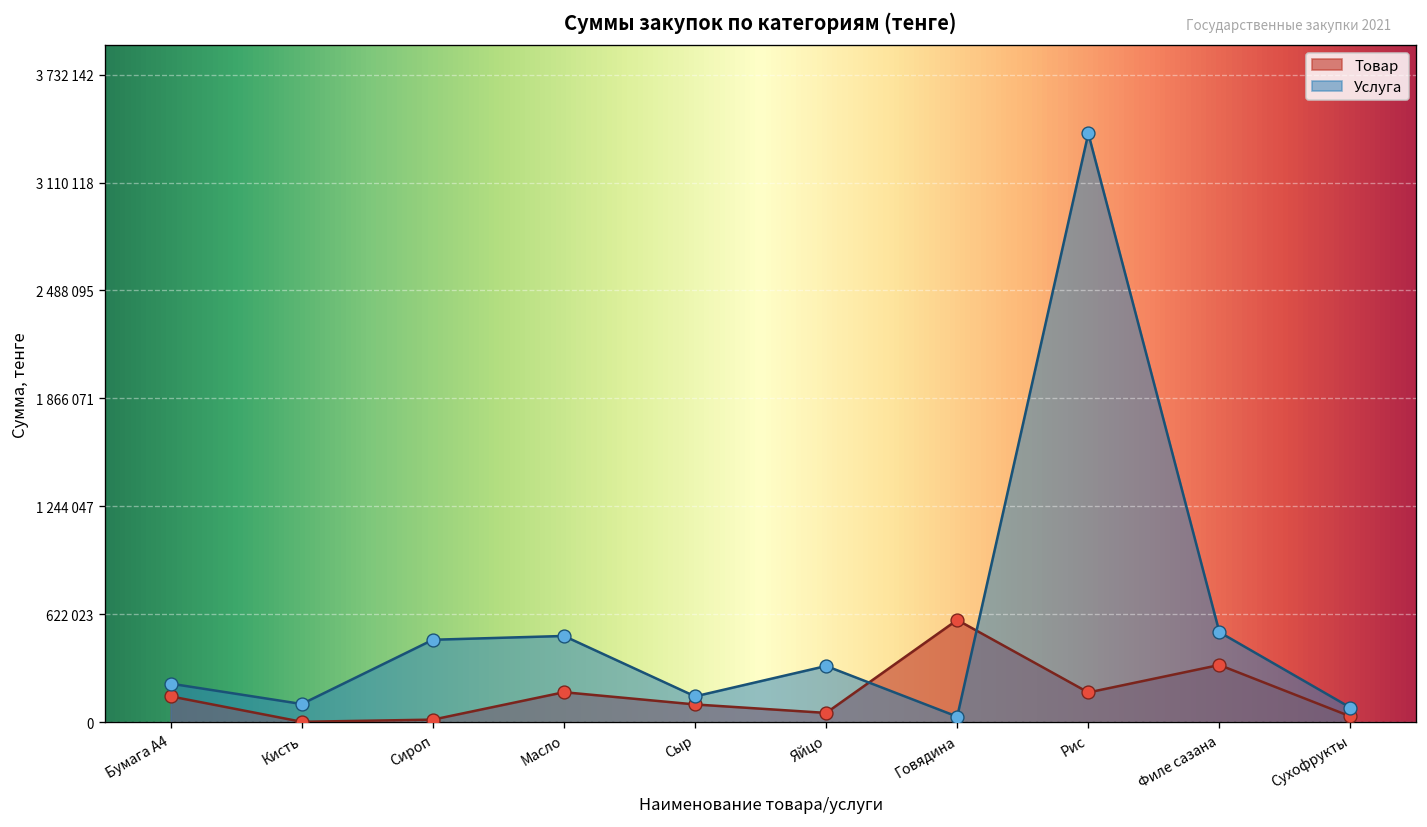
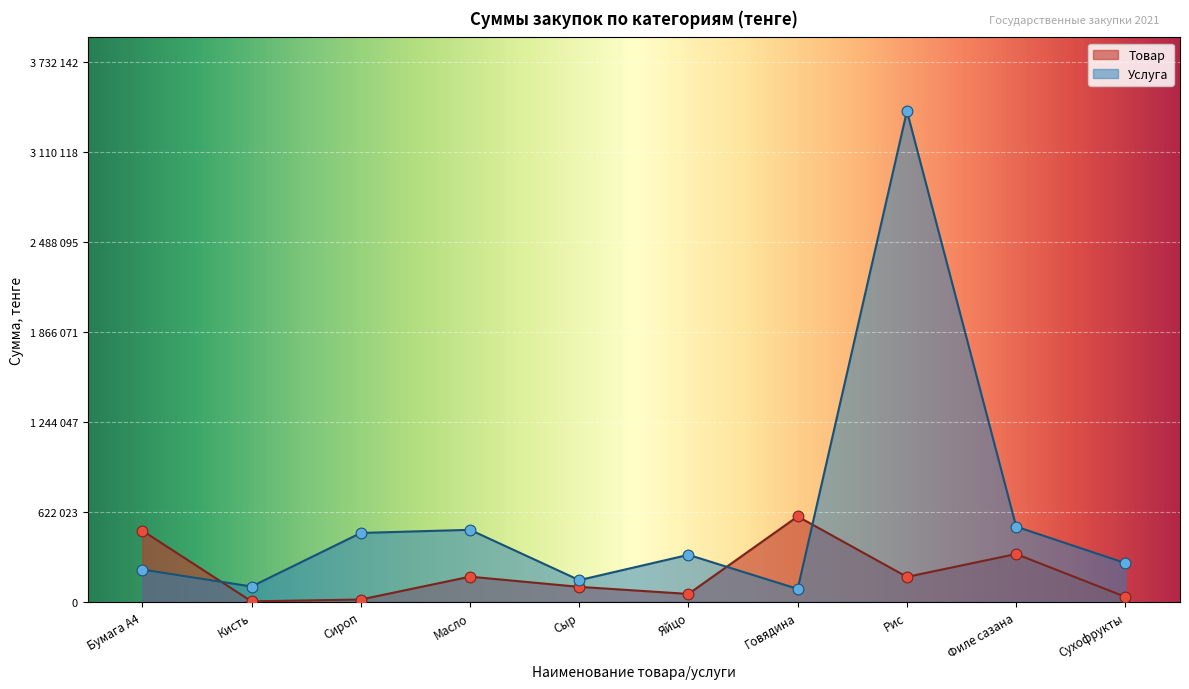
  {
    "Товар": {
-     "Бумага А4": 150000,
+     "Бумага А4": 490000,
      "Кисть": 0,
      "Сироп": 20000,
      "Масло": 170000,
      "Сыр": 100000,
      "Яйцо": 50000,
      "Говядина": 590000,
      "Рис": 170000,
      "Филе сазана": 330000,
      "Сухофрукты": 30000
    },
    "Услуга": {
      "Бумага А4": 220000,
      "Кисть": 110000,
      "Сироп": 480000,
      "Масло": 500000,
      "Сыр": 150000,
      "Яйцо": 330000,
-     "Говядина": 30000,
+     "Говядина": 90000,
      "Рис": 3390000,
      "Филе сазана": 520000,
-     "Сухофрукты": 80000
+     "Сухофрукты": 270000
    }
  }
